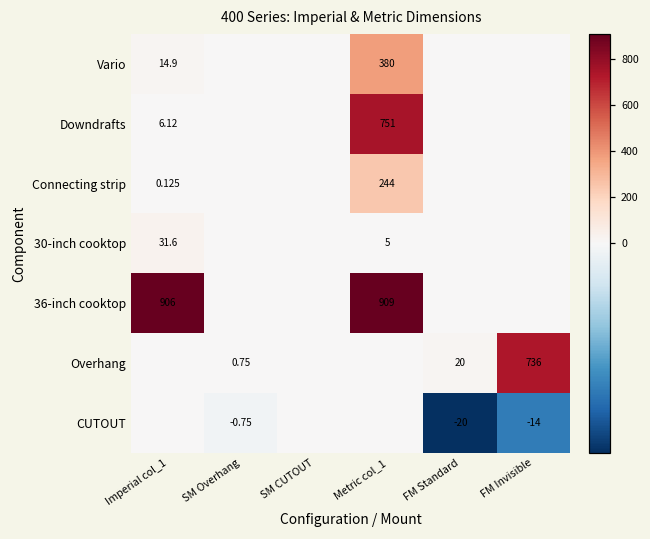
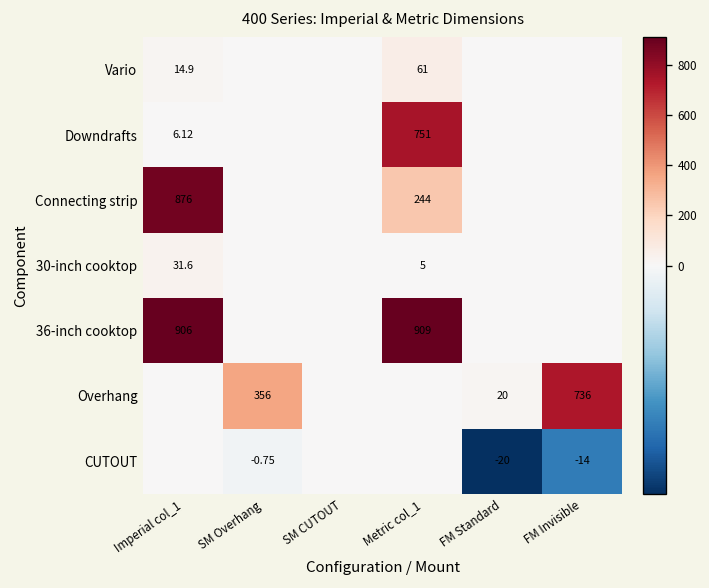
  {
    "Vario": {
-     "Metric col_1": 380
+     "Metric col_1": 61
    },
    "Connecting strip": {
-     "Imperial col_1": 0.125
+     "Imperial col_1": 876
    },
    "Overhang": {
-     "SM Overhang": 0.75
+     "SM Overhang": 356
    }
  }
